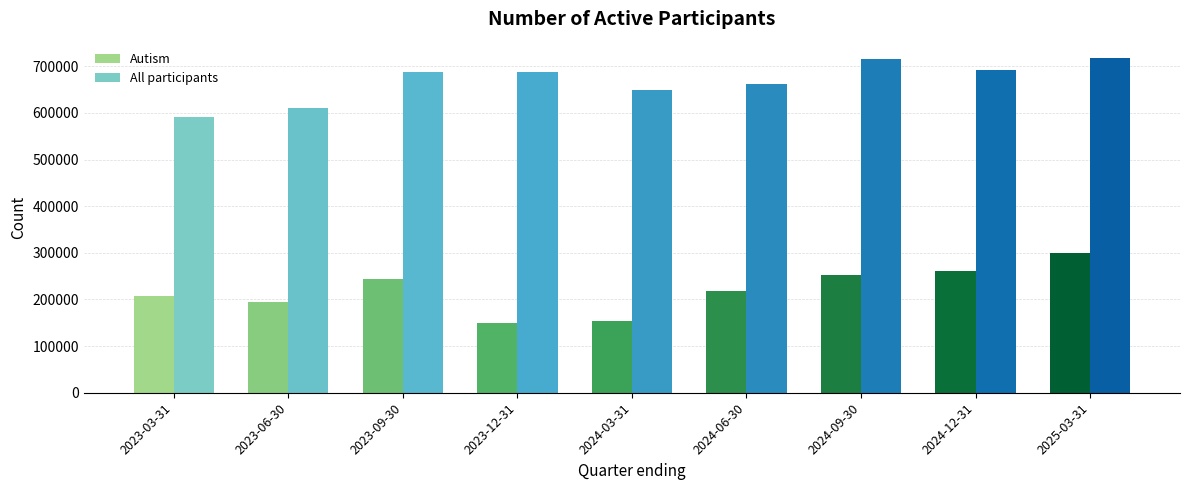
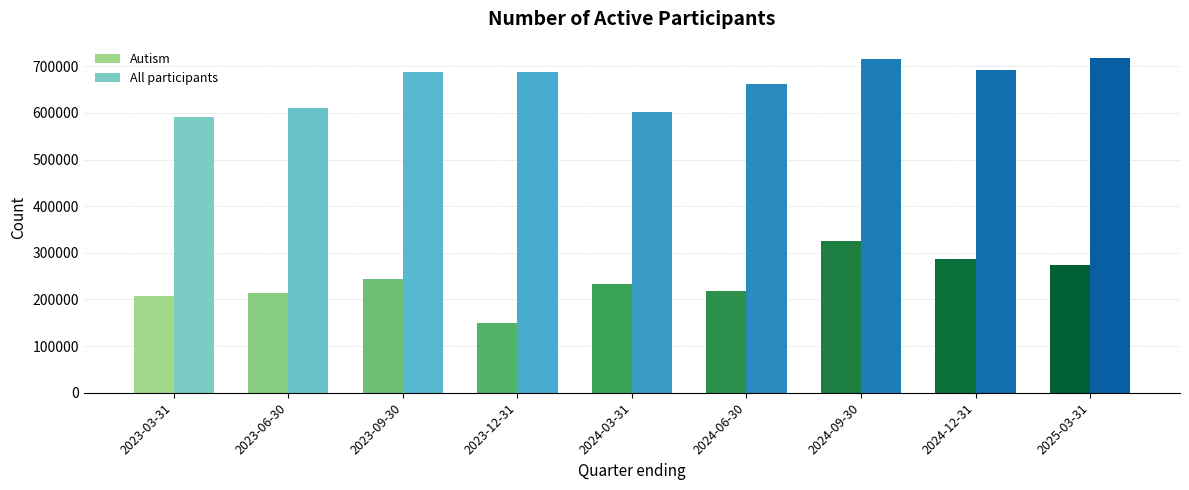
  {
    "Autism": {
      "2023-03-31": 210000,
-     "2023-06-30": 200000,
+     "2023-06-30": 210000,
      "2023-09-30": 240000,
      "2023-12-31": 150000,
-     "2024-03-31": 150000,
+     "2024-03-31": 230000,
      "2024-06-30": 220000,
-     "2024-09-30": 250000,
-     "2024-12-31": 260000,
-     "2025-03-31": 300000
+     "2024-09-30": 330000,
+     "2024-12-31": 290000,
+     "2025-03-31": 270000
    },
    "All participants": {
      "2023-03-31": 590000,
      "2023-06-30": 610000,
      "2023-09-30": 690000,
      "2023-12-31": 690000,
-     "2024-03-31": 650000,
+     "2024-03-31": 600000,
      "2024-06-30": 660000,
      "2024-09-30": 710000,
      "2024-12-31": 690000,
      "2025-03-31": 720000
    }
  }
